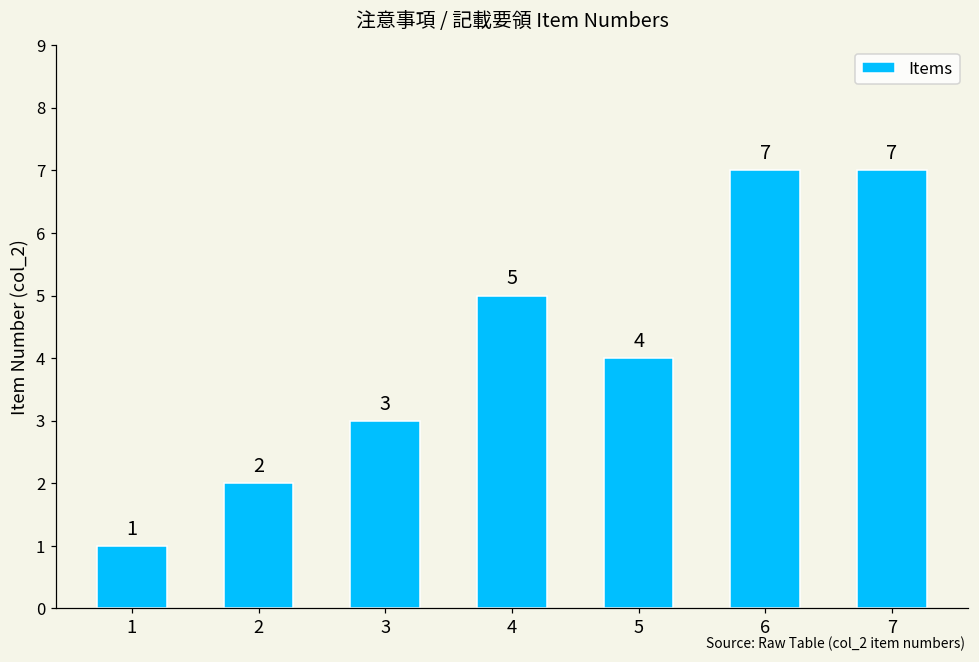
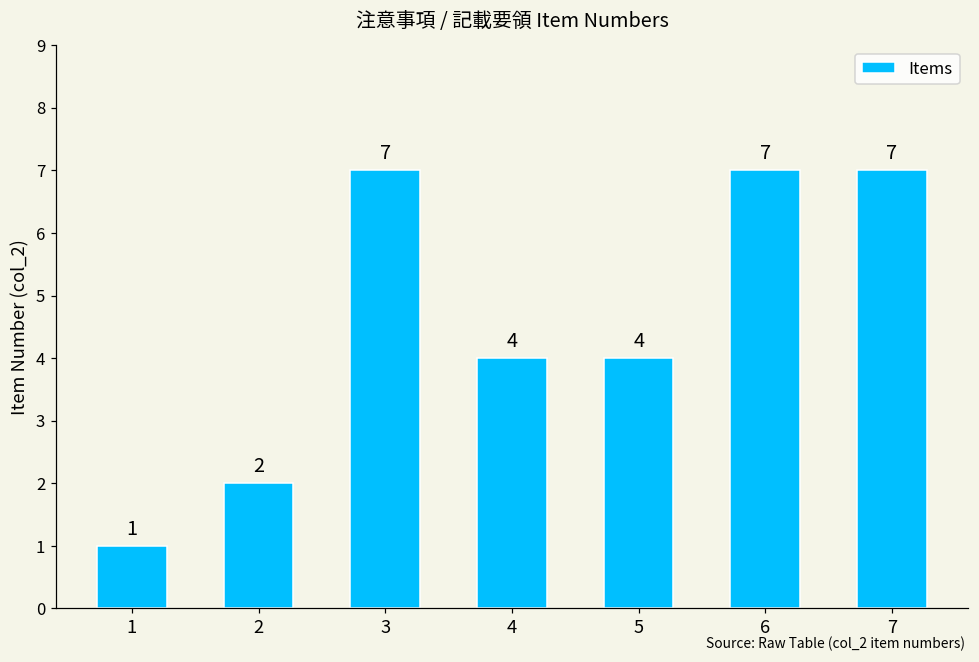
  {
    "1": 1,
    "2": 2,
-   "3": 3,
-   "4": 5,
+   "3": 7,
+   "4": 4,
    "5": 4,
    "6": 7,
    "7": 7
  }
